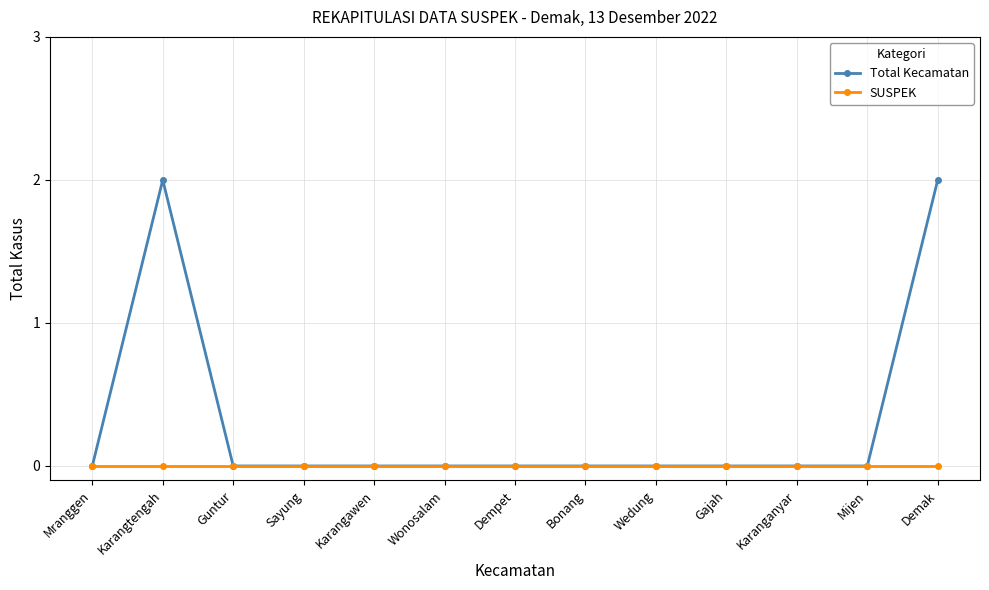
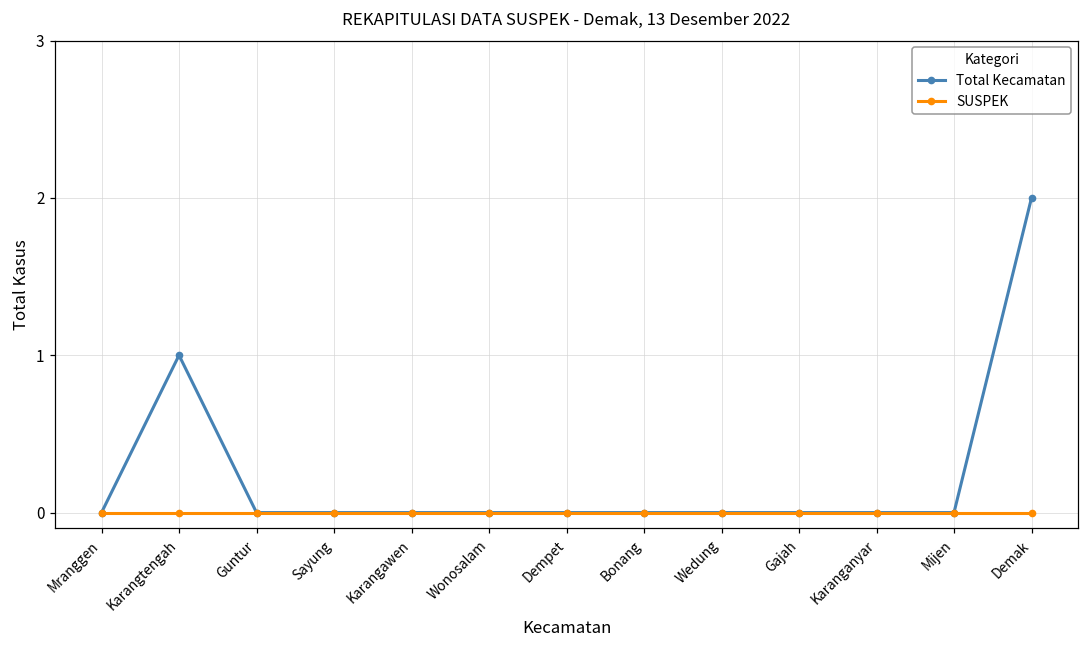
  {
    "Total Kecamatan": {
-     "Karangtengah": 2,
+     "Karangtengah": 1,
      "Demak": 2
    },
    "SUSPEK": {
      "Karangtengah": 0,
      "Demak": 0
    }
  }
